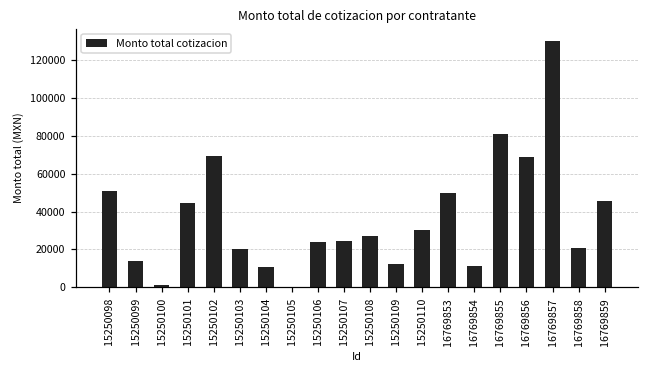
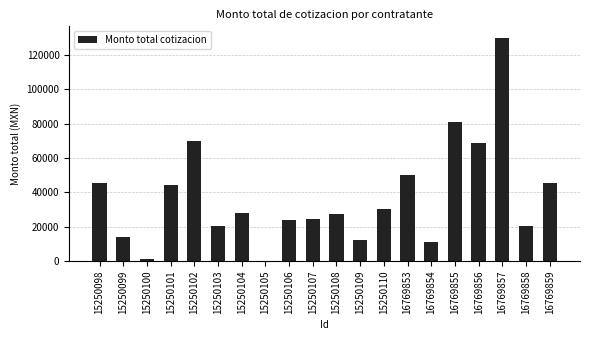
  {
-   "15250098": 51000,
+   "15250098": 46000,
    "15250099": 14000,
    "15250101": 44000,
    "15250102": 70000,
    "15250103": 20000,
-   "15250104": 11000,
+   "15250104": 28000,
    "15250106": 24000,
    "15250107": 24000,
    "15250108": 27000,
    "15250109": 12000,
    "15250110": 30000,
    "16769853": 50000,
    "16769854": 11000,
    "16769855": 81000,
    "16769856": 69000,
    "16769857": 130000,
    "16769858": 21000,
    "16769859": 45000
  }
